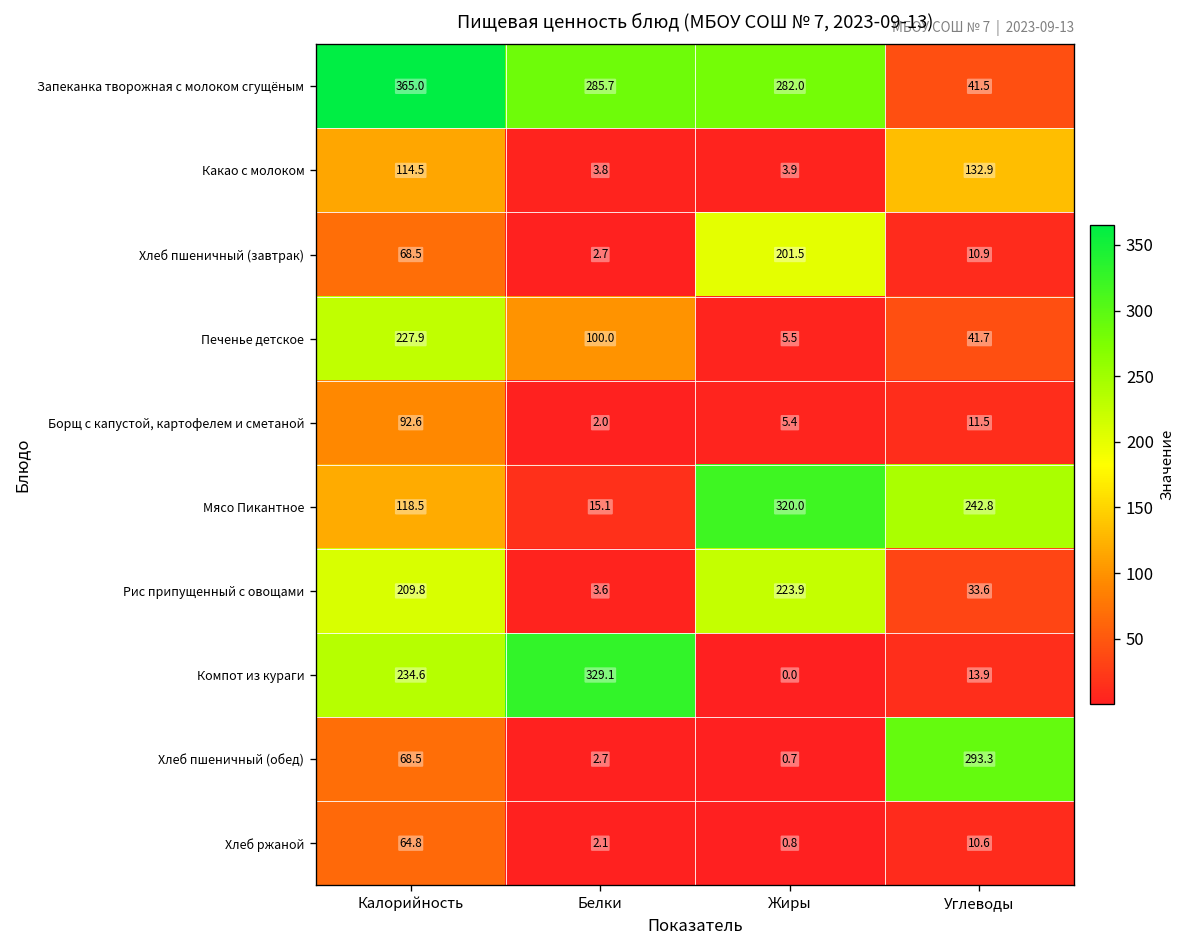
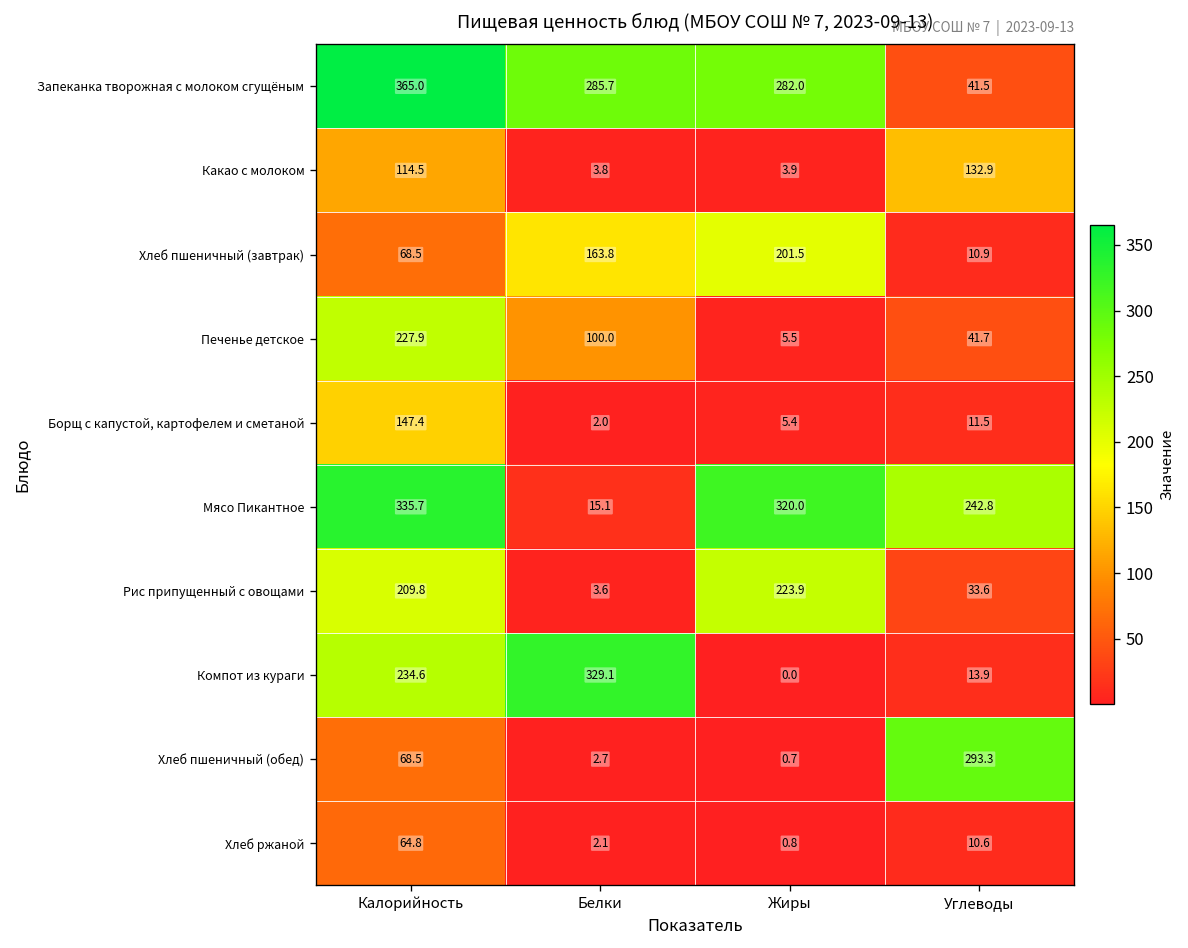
  {
    "Хлеб пшеничный (завтрак)": {
-     "Белки": 2.7
+     "Белки": 163.8
    },
    "Борщ с капустой, картофелем и сметаной": {
-     "Калорийность": 92.6
+     "Калорийность": 147.4
    },
    "Мясо Пикантное": {
-     "Калорийность": 118.5
+     "Калорийность": 335.7
    }
  }
